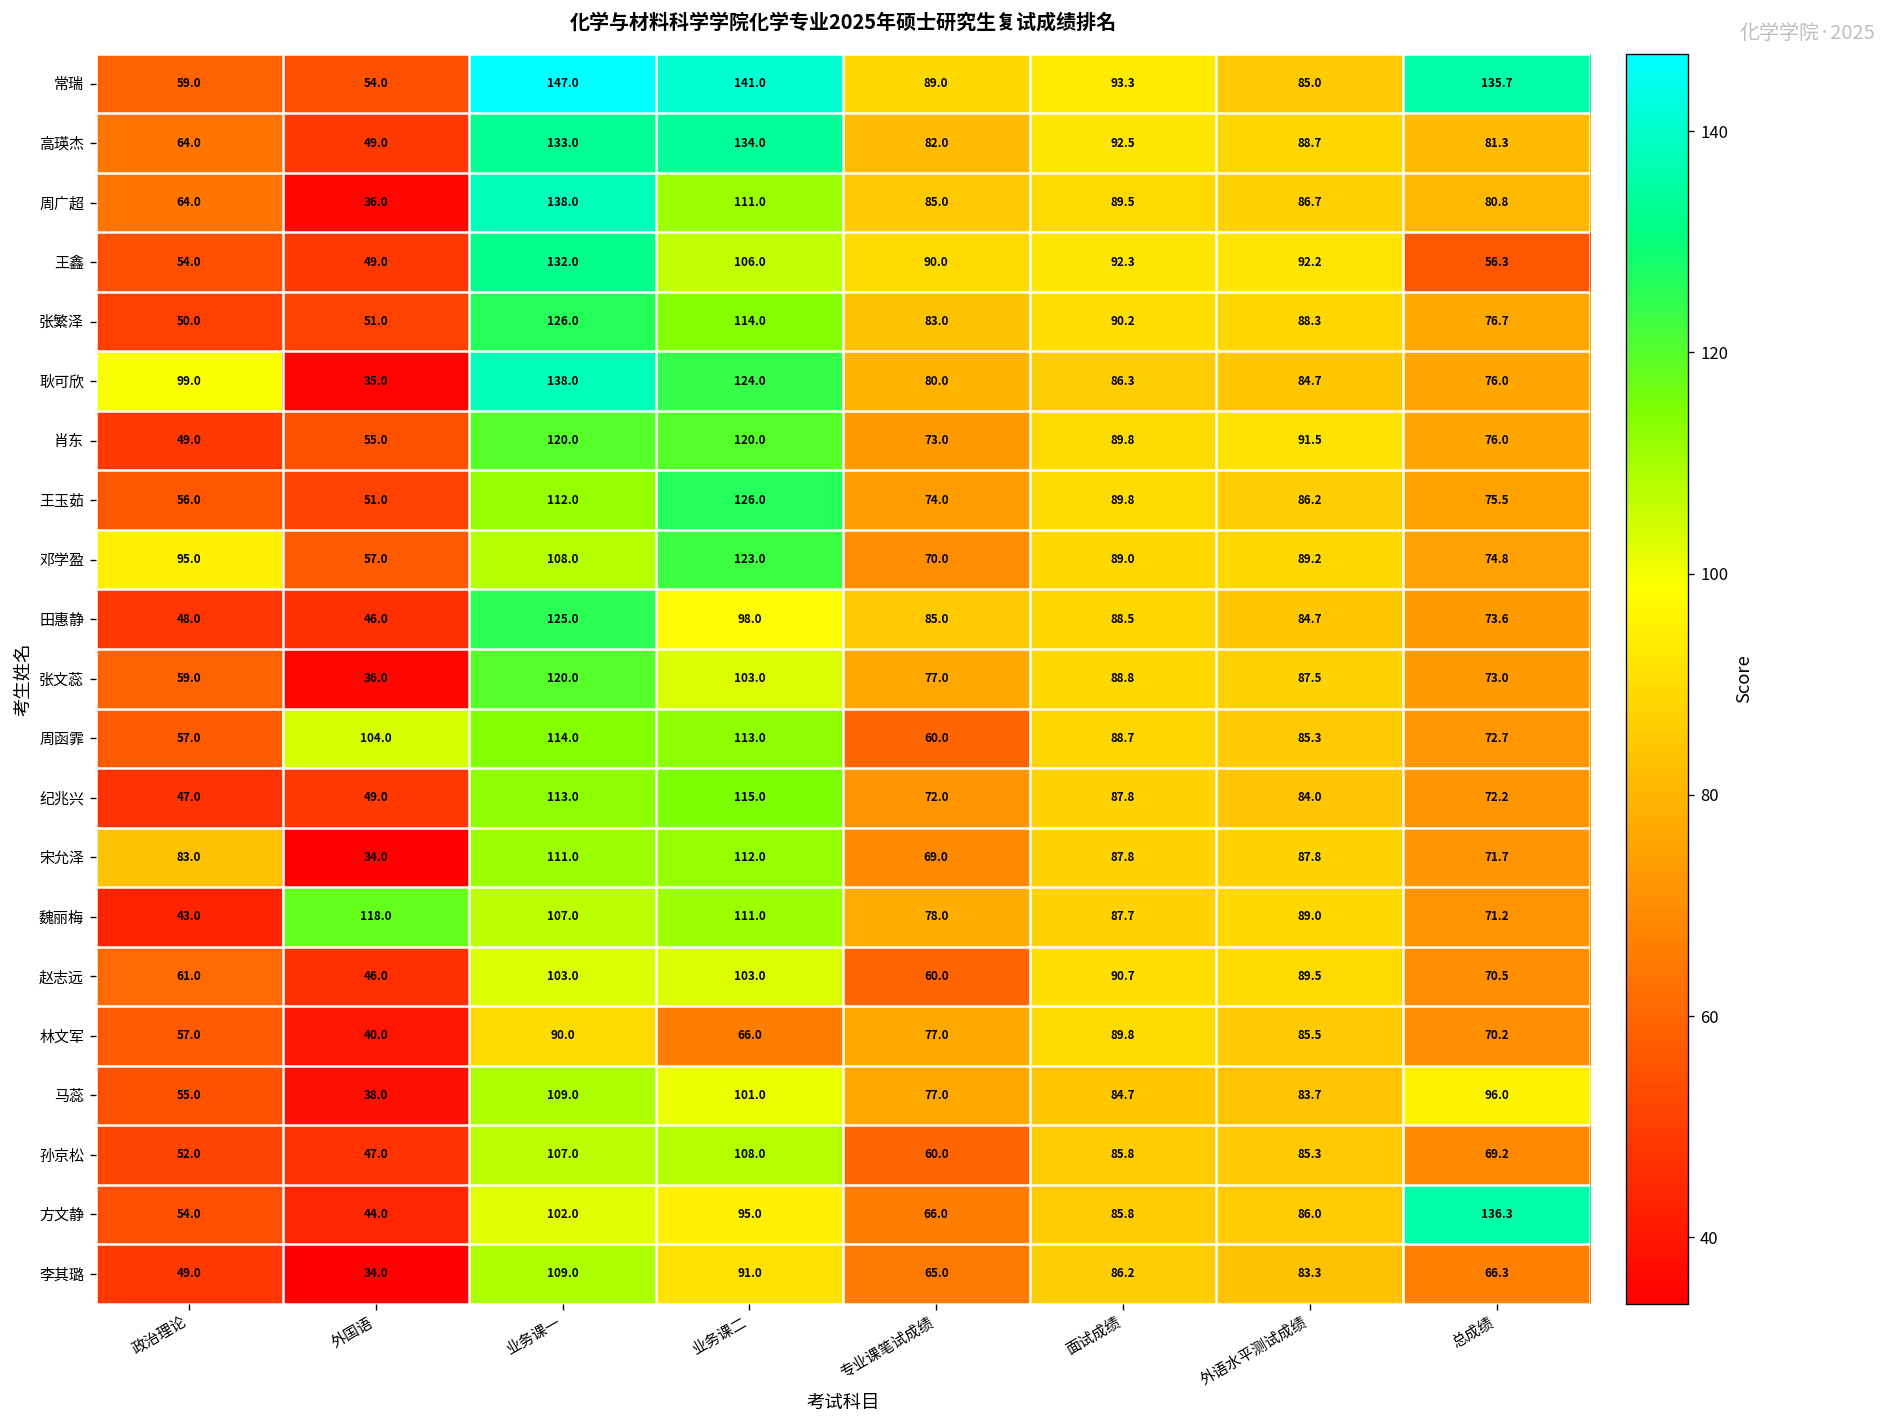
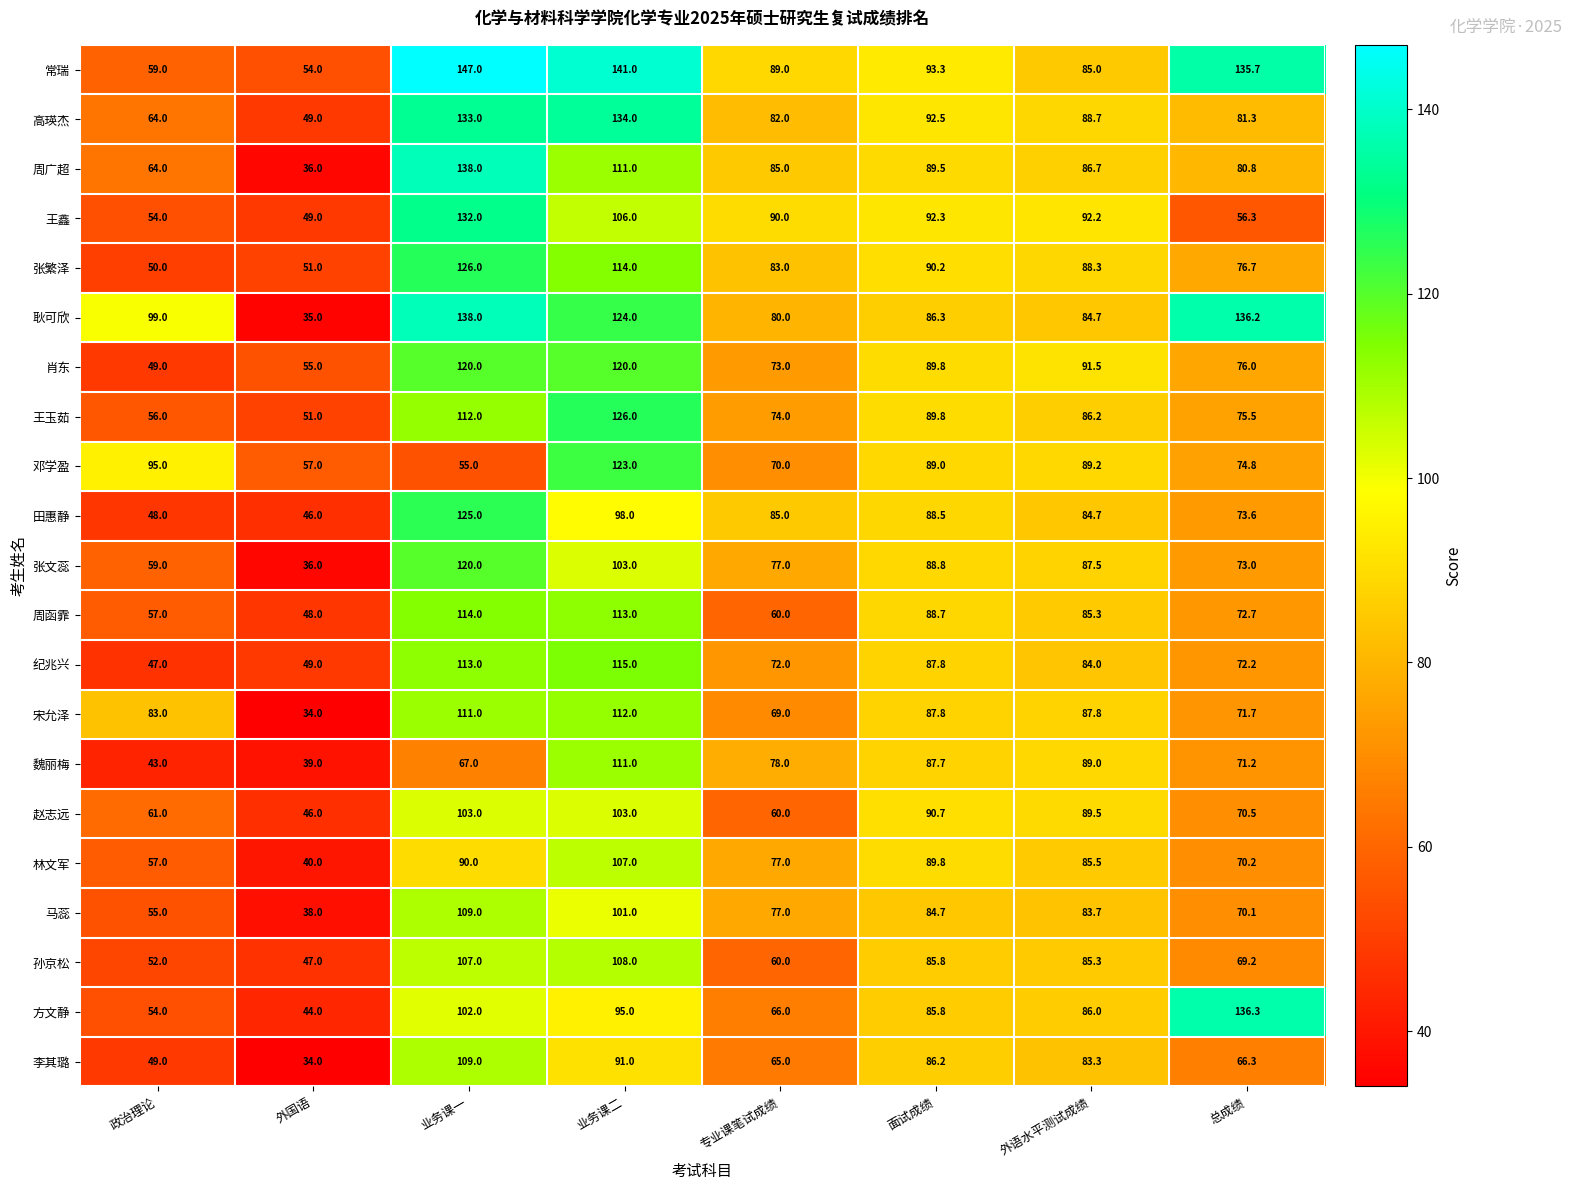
  {
    "常瑞": {
      "政治理论": 59.0,
      "外国语": 54.0,
      "业务课一": 147.0,
      "业务课二": 141.0,
      "专业课笔试成绩": 89.0,
      "面试成绩": 93.3,
      "外语水平测试成绩": 85.0,
      "总成绩": 135.7
    },
    "高瑛杰": {
      "政治理论": 64.0,
      "外国语": 49.0,
      "业务课一": 133.0,
      "业务课二": 134.0,
      "专业课笔试成绩": 82.0,
      "面试成绩": 92.5,
      "外语水平测试成绩": 88.7,
      "总成绩": 81.3
    },
    "周广超": {
      "政治理论": 64.0,
      "外国语": 36.0,
      "业务课一": 138.0,
      "业务课二": 111.0,
      "专业课笔试成绩": 85.0,
      "面试成绩": 89.5,
      "外语水平测试成绩": 86.7,
      "总成绩": 80.8
    },
    "王鑫": {
      "政治理论": 54.0,
      "外国语": 49.0,
      "业务课一": 132.0,
      "业务课二": 106.0,
      "专业课笔试成绩": 90.0,
      "面试成绩": 92.3,
      "外语水平测试成绩": 92.2,
      "总成绩": 56.3
    },
    "张繁泽": {
      "政治理论": 50.0,
      "外国语": 51.0,
      "业务课一": 126.0,
      "业务课二": 114.0,
      "专业课笔试成绩": 83.0,
      "面试成绩": 90.2,
      "外语水平测试成绩": 88.3,
      "总成绩": 76.7
    },
    "耿可欣": {
      "政治理论": 99.0,
      "外国语": 35.0,
      "业务课一": 138.0,
      "业务课二": 124.0,
      "专业课笔试成绩": 80.0,
      "面试成绩": 86.3,
      "外语水平测试成绩": 84.7,
-     "总成绩": 76.0
+     "总成绩": 136.2
    },
    "肖东": {
      "政治理论": 49.0,
      "外国语": 55.0,
      "业务课一": 120.0,
      "业务课二": 120.0,
      "专业课笔试成绩": 73.0,
      "面试成绩": 89.8,
      "外语水平测试成绩": 91.5,
      "总成绩": 76.0
    },
    "王玉茹": {
      "政治理论": 56.0,
      "外国语": 51.0,
      "业务课一": 112.0,
      "业务课二": 126.0,
      "专业课笔试成绩": 74.0,
      "面试成绩": 89.8,
      "外语水平测试成绩": 86.2,
      "总成绩": 75.5
    },
    "邓学盈": {
      "政治理论": 95.0,
      "外国语": 57.0,
-     "业务课一": 108.0,
+     "业务课一": 55.0,
      "业务课二": 123.0,
      "专业课笔试成绩": 70.0,
      "面试成绩": 89.0,
      "外语水平测试成绩": 89.2,
      "总成绩": 74.8
    },
    "田惠静": {
      "政治理论": 48.0,
      "外国语": 46.0,
      "业务课一": 125.0,
      "业务课二": 98.0,
      "专业课笔试成绩": 85.0,
      "面试成绩": 88.5,
      "外语水平测试成绩": 84.7,
      "总成绩": 73.6
    },
    "张文蕊": {
      "政治理论": 59.0,
      "外国语": 36.0,
      "业务课一": 120.0,
      "业务课二": 103.0,
      "专业课笔试成绩": 77.0,
      "面试成绩": 88.8,
      "外语水平测试成绩": 87.5,
      "总成绩": 73.0
    },
    "周函霏": {
      "政治理论": 57.0,
-     "外国语": 104.0,
+     "外国语": 48.0,
      "业务课一": 114.0,
      "业务课二": 113.0,
      "专业课笔试成绩": 60.0,
      "面试成绩": 88.7,
      "外语水平测试成绩": 85.3,
      "总成绩": 72.7
    },
    "纪兆兴": {
      "政治理论": 47.0,
      "外国语": 49.0,
      "业务课一": 113.0,
      "业务课二": 115.0,
      "专业课笔试成绩": 72.0,
      "面试成绩": 87.8,
      "外语水平测试成绩": 84.0,
      "总成绩": 72.2
    },
    "宋允泽": {
      "政治理论": 83.0,
      "外国语": 34.0,
      "业务课一": 111.0,
      "业务课二": 112.0,
      "专业课笔试成绩": 69.0,
      "面试成绩": 87.8,
      "外语水平测试成绩": 87.8,
      "总成绩": 71.7
    },
    "魏丽梅": {
      "政治理论": 43.0,
-     "外国语": 118.0,
-     "业务课一": 107.0,
+     "外国语": 39.0,
+     "业务课一": 67.0,
      "业务课二": 111.0,
      "专业课笔试成绩": 78.0,
      "面试成绩": 87.7,
      "外语水平测试成绩": 89.0,
      "总成绩": 71.2
    },
    "赵志远": {
      "政治理论": 61.0,
      "外国语": 46.0,
      "业务课一": 103.0,
      "业务课二": 103.0,
      "专业课笔试成绩": 60.0,
      "面试成绩": 90.7,
      "外语水平测试成绩": 89.5,
      "总成绩": 70.5
    },
    "林文军": {
      "政治理论": 57.0,
      "外国语": 40.0,
      "业务课一": 90.0,
-     "业务课二": 66.0,
+     "业务课二": 107.0,
      "专业课笔试成绩": 77.0,
      "面试成绩": 89.8,
      "外语水平测试成绩": 85.5,
      "总成绩": 70.2
    },
    "马蕊": {
      "政治理论": 55.0,
      "外国语": 38.0,
      "业务课一": 109.0,
      "业务课二": 101.0,
      "专业课笔试成绩": 77.0,
      "面试成绩": 84.7,
      "外语水平测试成绩": 83.7,
-     "总成绩": 96.0
+     "总成绩": 70.1
    },
    "孙京松": {
      "政治理论": 52.0,
      "外国语": 47.0,
      "业务课一": 107.0,
      "业务课二": 108.0,
      "专业课笔试成绩": 60.0,
      "面试成绩": 85.8,
      "外语水平测试成绩": 85.3,
      "总成绩": 69.2
    },
    "方文静": {
      "政治理论": 54.0,
      "外国语": 44.0,
      "业务课一": 102.0,
      "业务课二": 95.0,
      "专业课笔试成绩": 66.0,
      "面试成绩": 85.8,
      "外语水平测试成绩": 86.0,
      "总成绩": 136.3
    },
    "李其璐": {
      "政治理论": 49.0,
      "外国语": 34.0,
      "业务课一": 109.0,
      "业务课二": 91.0,
      "专业课笔试成绩": 65.0,
      "面试成绩": 86.2,
      "外语水平测试成绩": 83.3,
      "总成绩": 66.3
    }
  }
